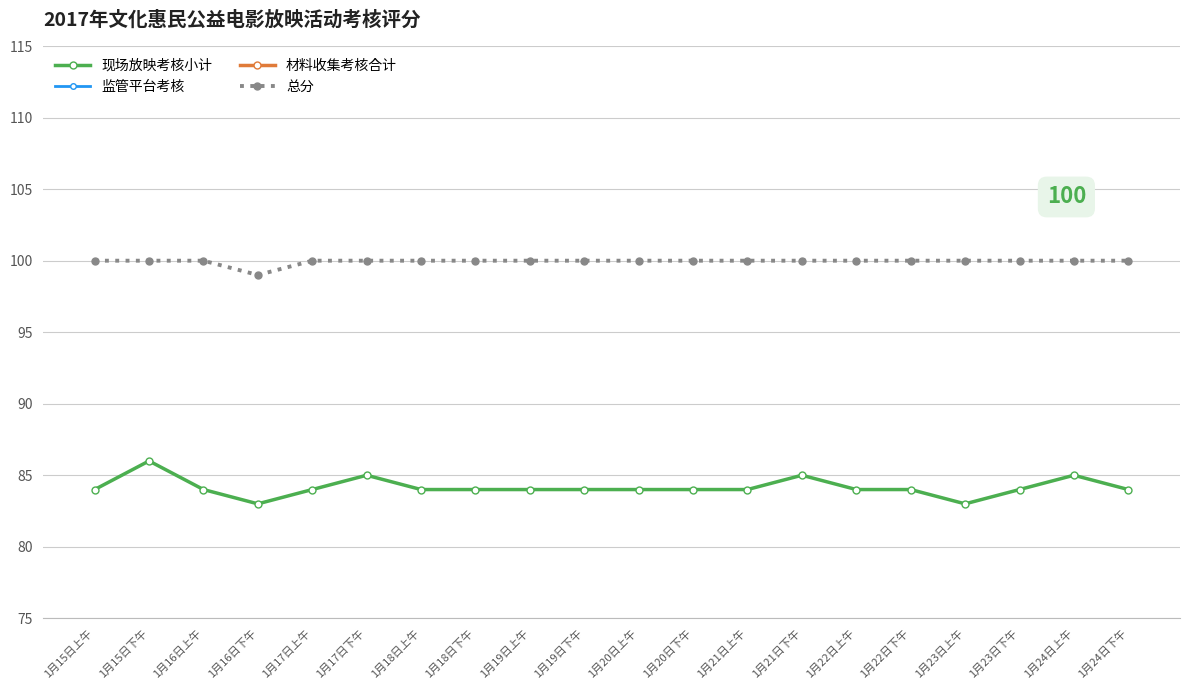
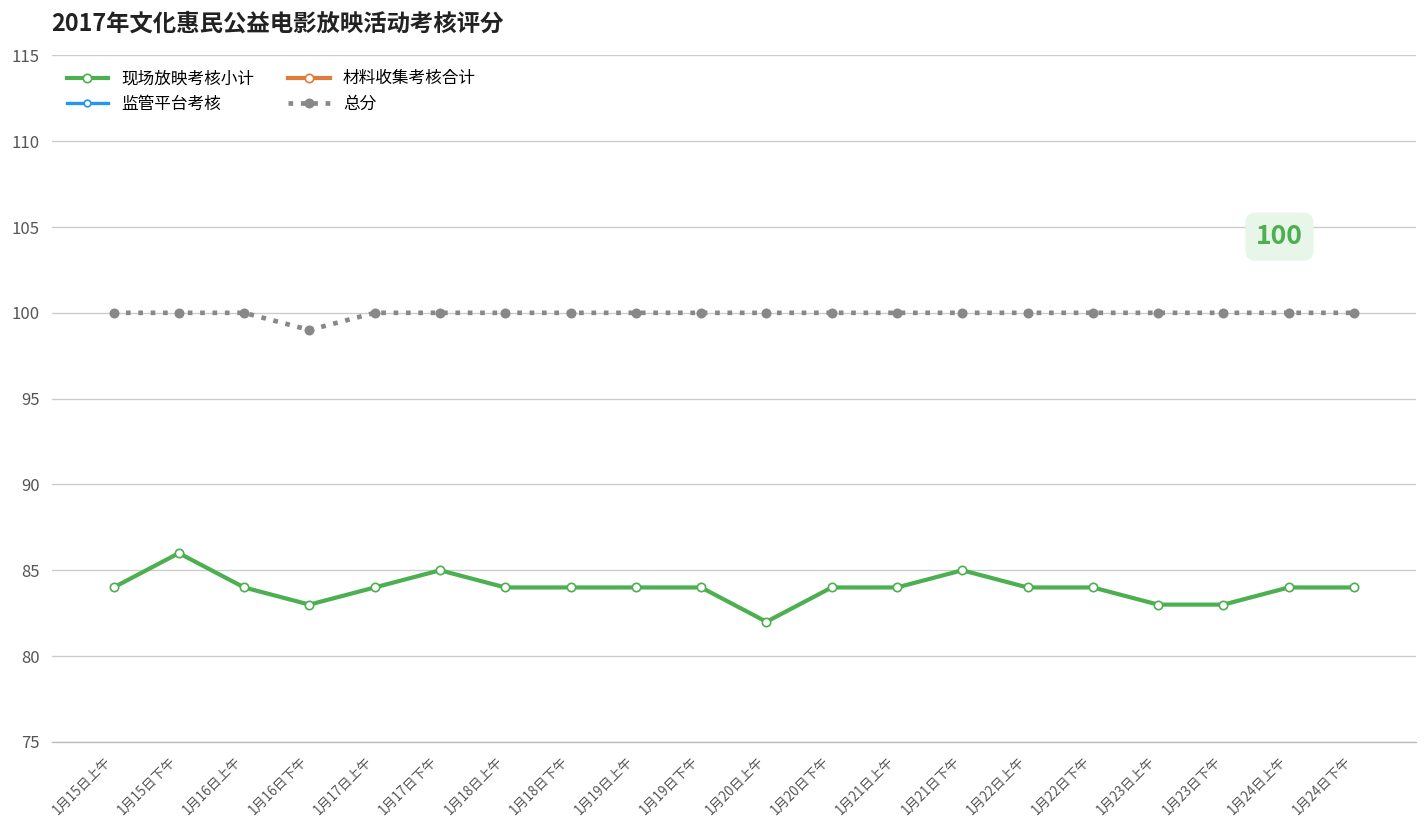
  {
    "现场放映考核小计": {
      "1月15日上午": 84,
      "1月15日下午": 86,
      "1月16日上午": 84,
      "1月16日下午": 83,
      "1月17日上午": 84,
      "1月17日下午": 85,
      "1月18日上午": 84,
      "1月18日下午": 84,
      "1月19日上午": 84,
      "1月19日下午": 84,
-     "1月20日上午": 84,
+     "1月20日上午": 82,
      "1月20日下午": 84,
      "1月21日上午": 84,
      "1月21日下午": 85,
      "1月22日上午": 84,
      "1月22日下午": 84,
      "1月23日上午": 83,
-     "1月23日下午": 84,
-     "1月24日上午": 85,
+     "1月23日下午": 83,
+     "1月24日上午": 84,
      "1月24日下午": 84
    },
    "总分": {
      "1月15日上午": 100,
      "1月15日下午": 100,
      "1月16日上午": 100,
      "1月16日下午": 99,
      "1月17日上午": 100,
      "1月17日下午": 100,
      "1月18日上午": 100,
      "1月18日下午": 100,
      "1月19日上午": 100,
      "1月19日下午": 100,
      "1月20日上午": 100,
      "1月20日下午": 100,
      "1月21日上午": 100,
      "1月21日下午": 100,
      "1月22日上午": 100,
      "1月22日下午": 100,
      "1月23日上午": 100,
      "1月23日下午": 100,
      "1月24日上午": 100,
      "1月24日下午": 100
    }
  }
